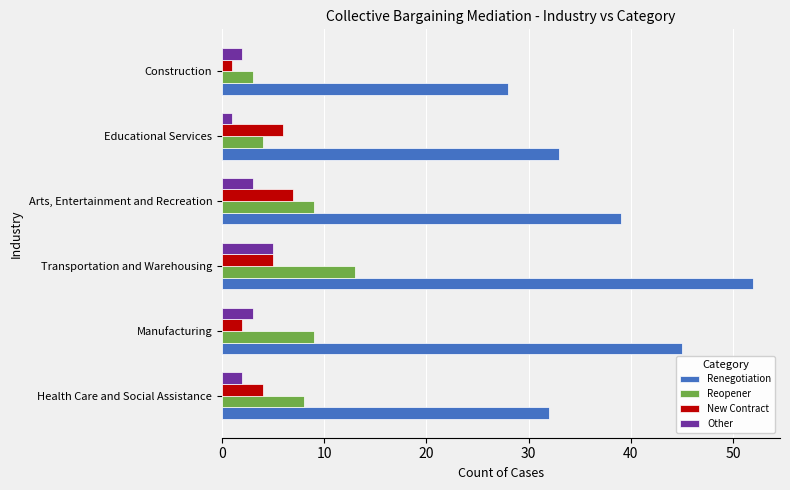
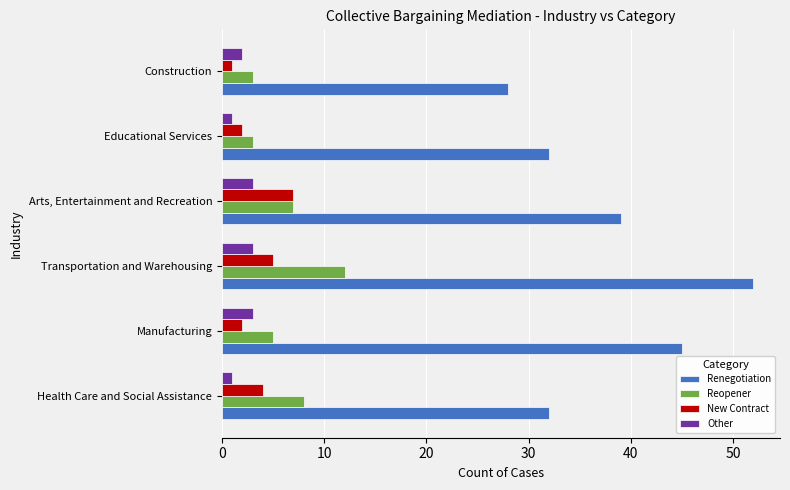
  {
    "Renegotiation": {
      "Construction": 28,
-     "Educational Services": 33,
+     "Educational Services": 32,
      "Arts, Entertainment and Recreation": 39,
      "Transportation and Warehousing": 52,
      "Manufacturing": 45,
      "Health Care and Social Assistance": 32
    },
    "Reopener": {
      "Construction": 3,
-     "Educational Services": 4,
-     "Arts, Entertainment and Recreation": 9,
-     "Transportation and Warehousing": 13,
-     "Manufacturing": 9,
+     "Educational Services": 3,
+     "Arts, Entertainment and Recreation": 7,
+     "Transportation and Warehousing": 12,
+     "Manufacturing": 5,
      "Health Care and Social Assistance": 8
    },
    "New Contract": {
      "Construction": 1,
-     "Educational Services": 6,
+     "Educational Services": 2,
      "Arts, Entertainment and Recreation": 7,
      "Transportation and Warehousing": 5,
      "Manufacturing": 2,
      "Health Care and Social Assistance": 4
    },
    "Other": {
      "Construction": 2,
      "Educational Services": 1,
      "Arts, Entertainment and Recreation": 3,
-     "Transportation and Warehousing": 5,
+     "Transportation and Warehousing": 3,
      "Manufacturing": 3,
-     "Health Care and Social Assistance": 2
+     "Health Care and Social Assistance": 1
    }
  }
